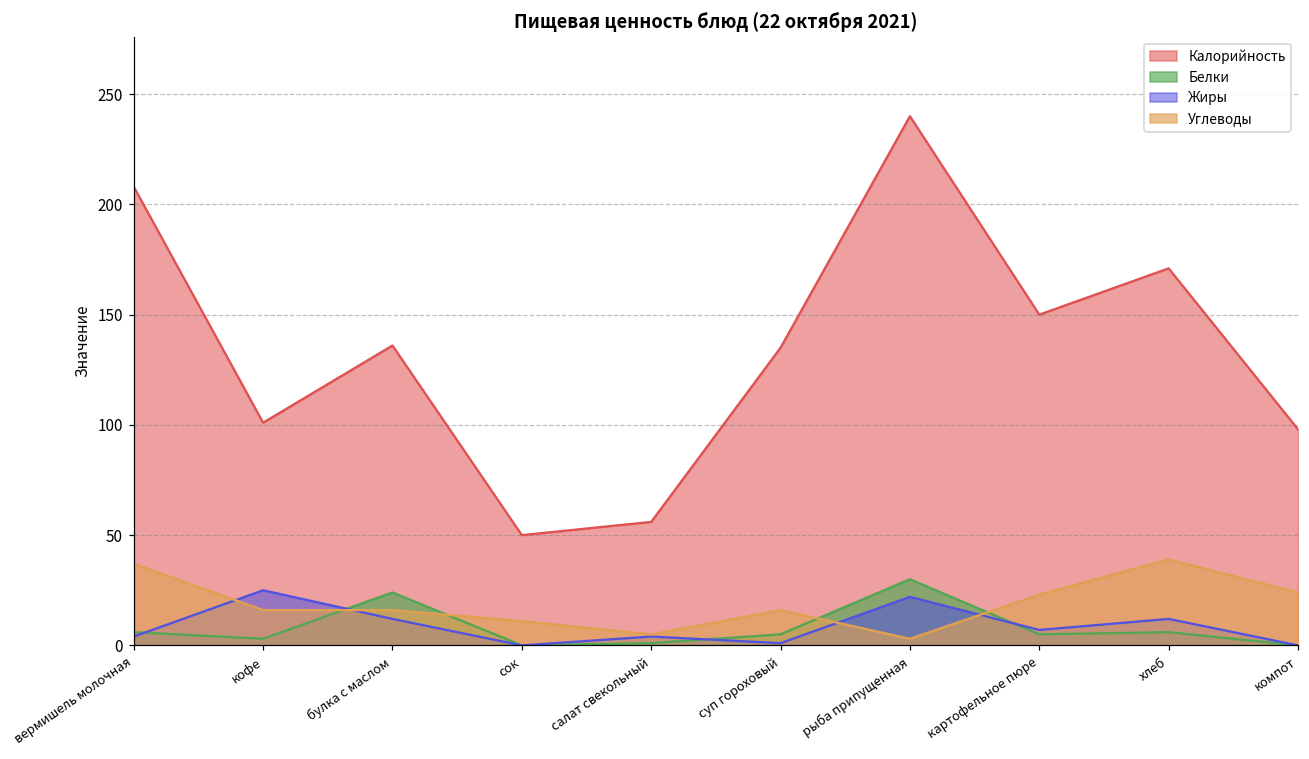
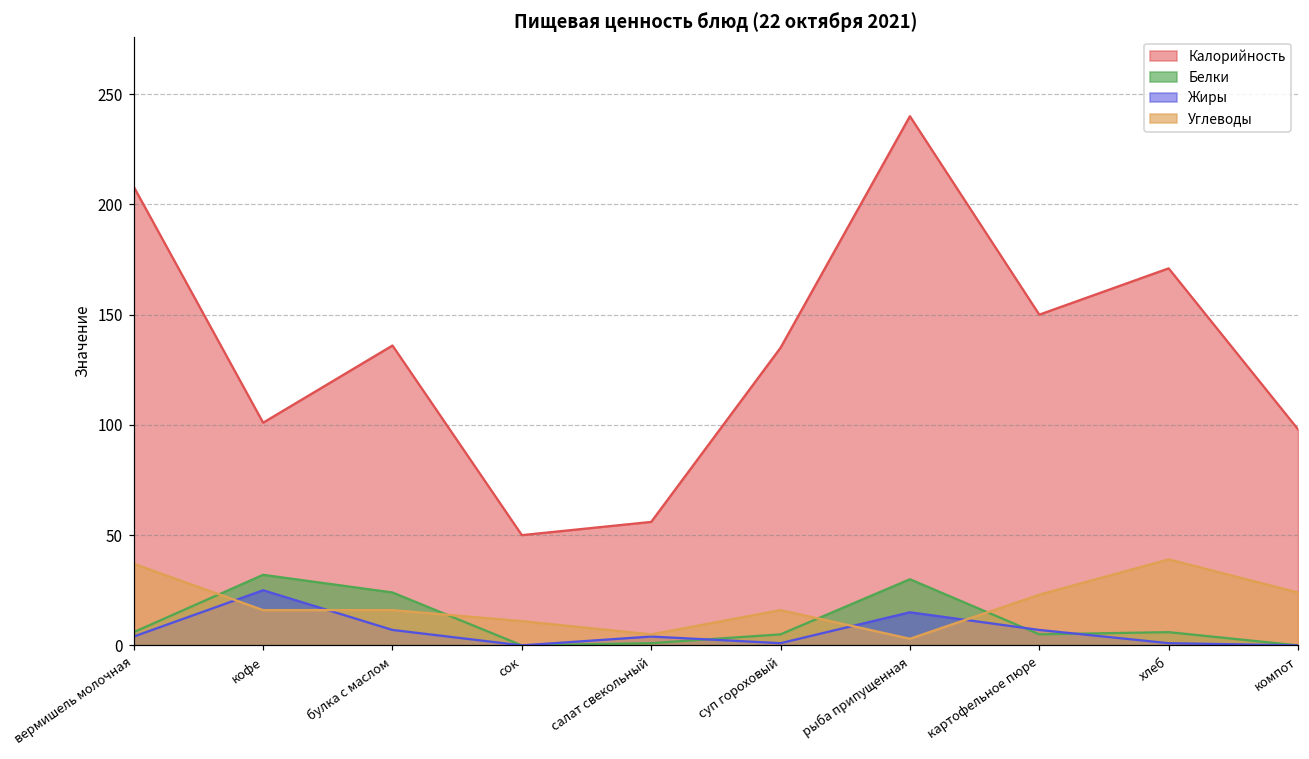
  {
    "Белки": {
      "вермишель молочная": 6,
-     "кофе": 3,
+     "кофе": 32,
      "булка с маслом": 24,
      "салат свекольный": 1,
      "суп гороховый": 5,
      "рыба припущенная": 30,
      "картофельное пюре": 5,
      "хлеб": 6
    },
    "Жиры": {
      "вермишель молочная": 4,
      "кофе": 25,
-     "булка с маслом": 12,
+     "булка с маслом": 7,
      "суп гороховый": 1,
-     "рыба припущенная": 22,
+     "рыба припущенная": 15,
      "картофельное пюре": 7,
-     "хлеб": 12
+     "хлеб": 1
    }
  }
